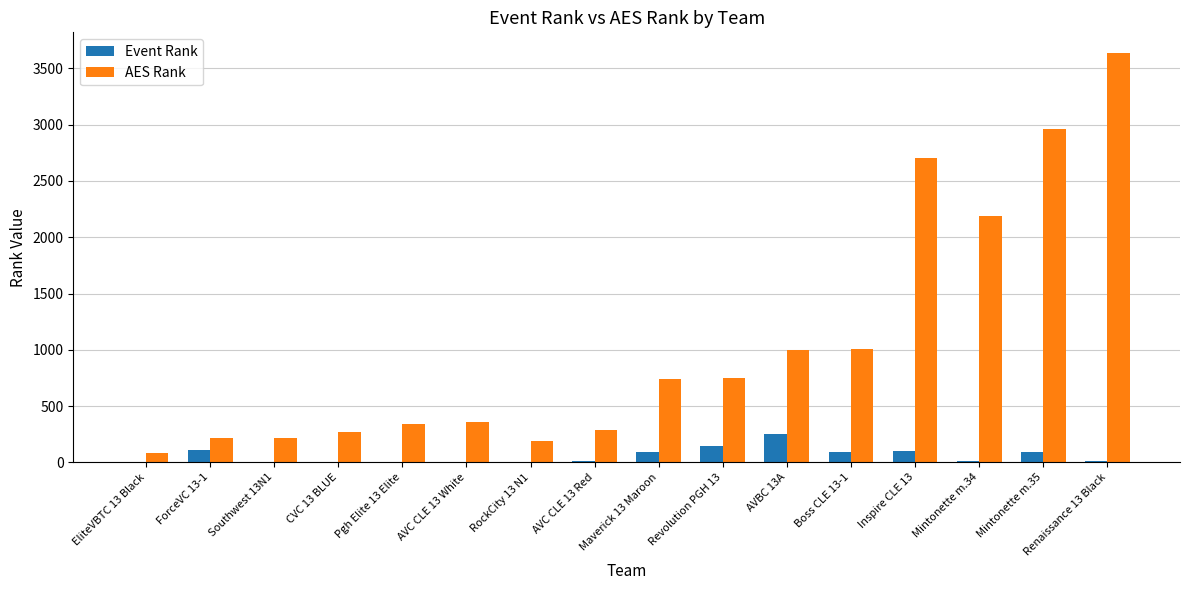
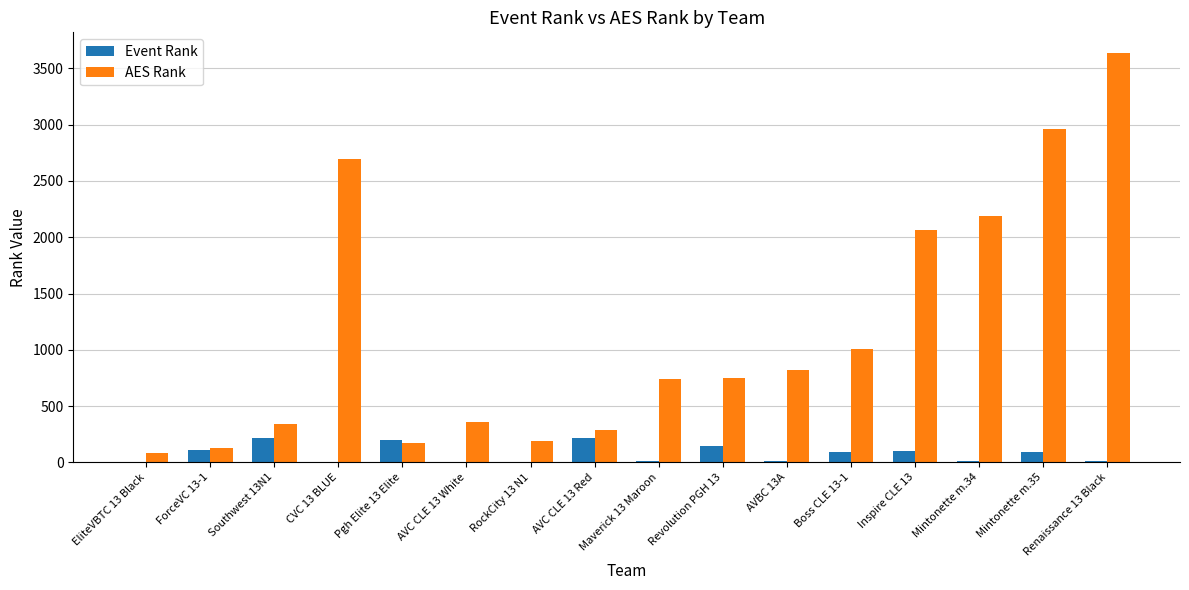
  {
    "Event Rank": {
      "ForceVC 13-1": 110,
-     "Southwest 13N1": 0,
-     "Pgh Elite 13 Elite": 10,
-     "AVC CLE 13 Red": 10,
-     "Maverick 13 Maroon": 90,
+     "Southwest 13N1": 220,
+     "Pgh Elite 13 Elite": 200,
+     "AVC CLE 13 Red": 210,
+     "Maverick 13 Maroon": 10,
      "Revolution PGH 13": 140,
-     "AVBC 13A": 250,
+     "AVBC 13A": 10,
      "Boss CLE 13-1": 90,
      "Inspire CLE 13": 100,
      "Mintonette m.35": 90
    },
    "AES Rank": {
      "EliteVBTC 13 Black": 80,
-     "ForceVC 13-1": 220,
-     "Southwest 13N1": 220,
-     "CVC 13 BLUE": 270,
-     "Pgh Elite 13 Elite": 350,
+     "ForceVC 13-1": 120,
+     "Southwest 13N1": 340,
+     "CVC 13 BLUE": 2700,
+     "Pgh Elite 13 Elite": 170,
      "AVC CLE 13 White": 360,
      "RockCity 13 N1": 190,
      "AVC CLE 13 Red": 290,
      "Maverick 13 Maroon": 740,
      "Revolution PGH 13": 750,
-     "AVBC 13A": 1000,
+     "AVBC 13A": 820,
      "Boss CLE 13-1": 1010,
-     "Inspire CLE 13": 2710,
+     "Inspire CLE 13": 2070,
      "Mintonette m.34": 2190,
      "Mintonette m.35": 2970,
      "Renaissance 13 Black": 3640
    }
  }
